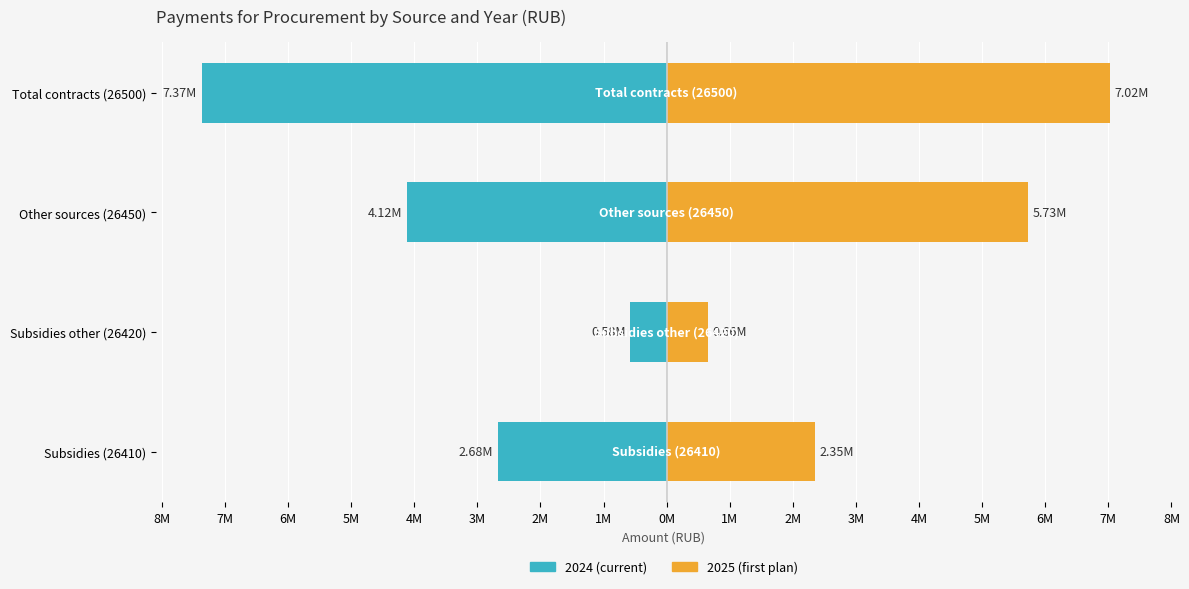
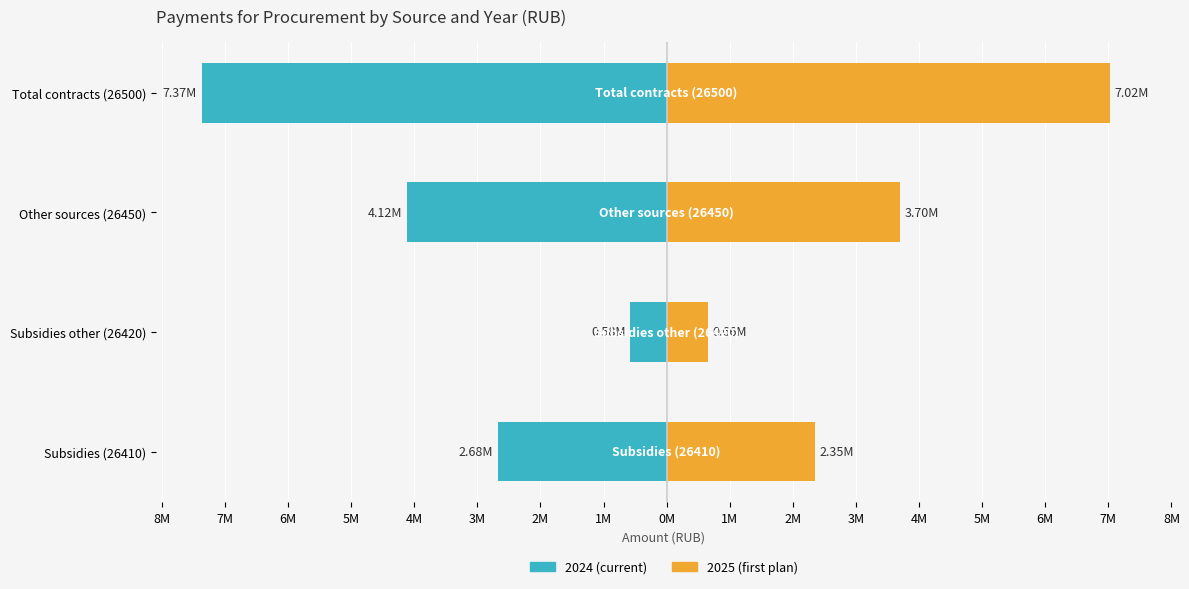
  {
    "2025 (first plan)": {
      "Total contracts (26500)": "7.02M",
-     "Other sources (26450)": "5.73M",
+     "Other sources (26450)": "3.70M",
      "Subsidies (26410)": "2.35M"
    }
  }
